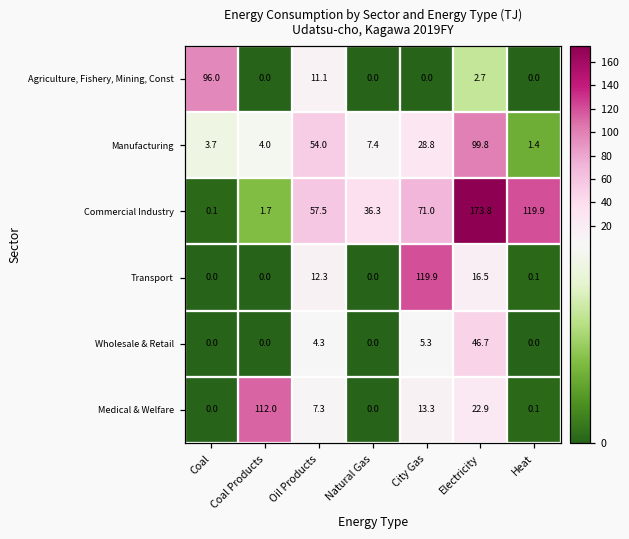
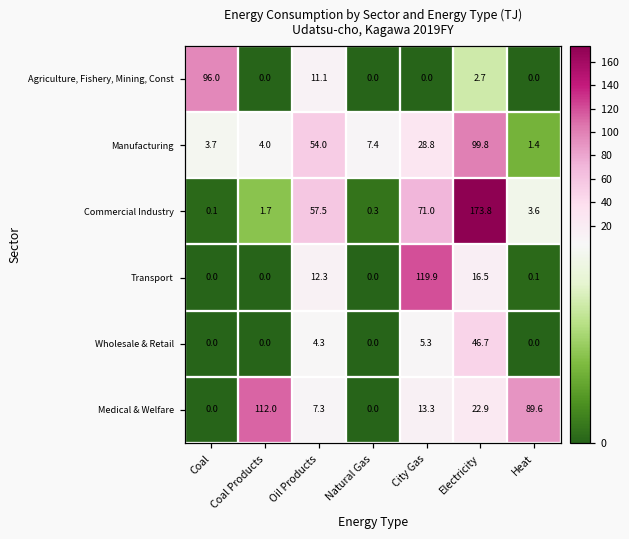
  {
    "Agriculture, Fishery, Mining, Const": {
      "Coal": 96.0,
      "Coal Products": 0.0,
      "Oil Products": 11.1,
      "Natural Gas": 0.0,
      "City Gas": 0.0,
      "Electricity": 2.7,
      "Heat": 0.0
    },
    "Manufacturing": {
      "Coal": 3.7,
      "Coal Products": 4.0,
      "Oil Products": 54.0,
      "Natural Gas": 7.4,
      "City Gas": 28.8,
      "Electricity": 99.8,
      "Heat": 1.4
    },
    "Commercial Industry": {
      "Coal": 0.1,
      "Coal Products": 1.7,
      "Oil Products": 57.5,
-     "Natural Gas": 36.3,
+     "Natural Gas": 0.3,
      "City Gas": 71.0,
      "Electricity": 173.8,
-     "Heat": 119.9
+     "Heat": 3.6
    },
    "Transport": {
      "Coal": 0.0,
      "Coal Products": 0.0,
      "Oil Products": 12.3,
      "Natural Gas": 0.0,
      "City Gas": 119.9,
      "Electricity": 16.5,
      "Heat": 0.1
    },
    "Wholesale & Retail": {
      "Coal": 0.0,
      "Coal Products": 0.0,
      "Oil Products": 4.3,
      "Natural Gas": 0.0,
      "City Gas": 5.3,
      "Electricity": 46.7,
      "Heat": 0.0
    },
    "Medical & Welfare": {
      "Coal": 0.0,
      "Coal Products": 112.0,
      "Oil Products": 7.3,
      "Natural Gas": 0.0,
      "City Gas": 13.3,
      "Electricity": 22.9,
-     "Heat": 0.1
+     "Heat": 89.6
    }
  }
